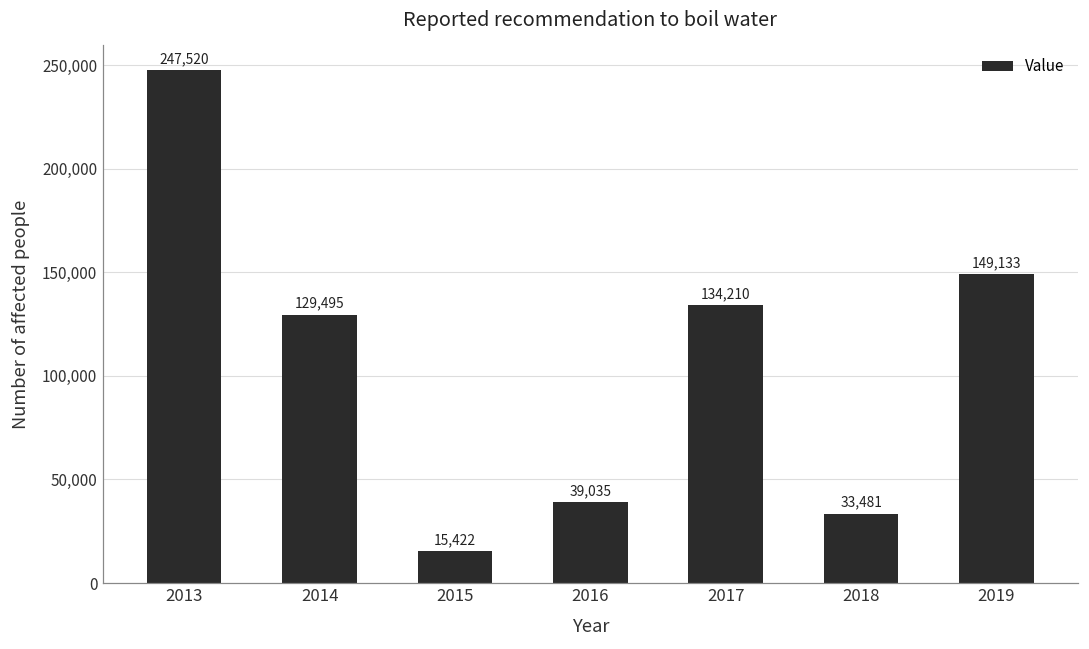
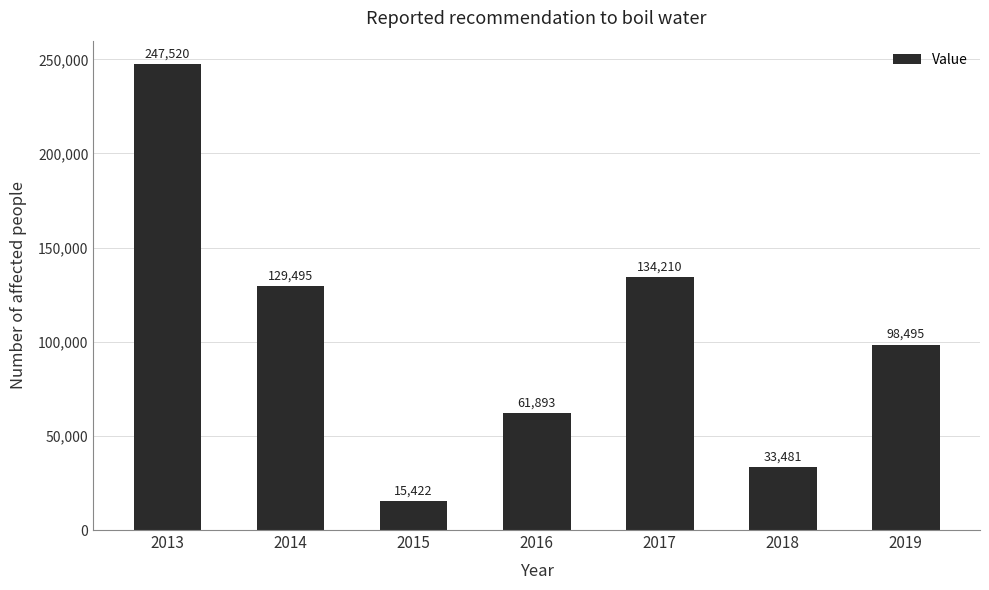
  {
    "2013": "247,520",
    "2014": "129,495",
    "2015": "15,422",
-   "2016": "39,035",
+   "2016": "61,893",
    "2017": "134,210",
    "2018": "33,481",
-   "2019": "149,133"
+   "2019": "98,495"
  }
